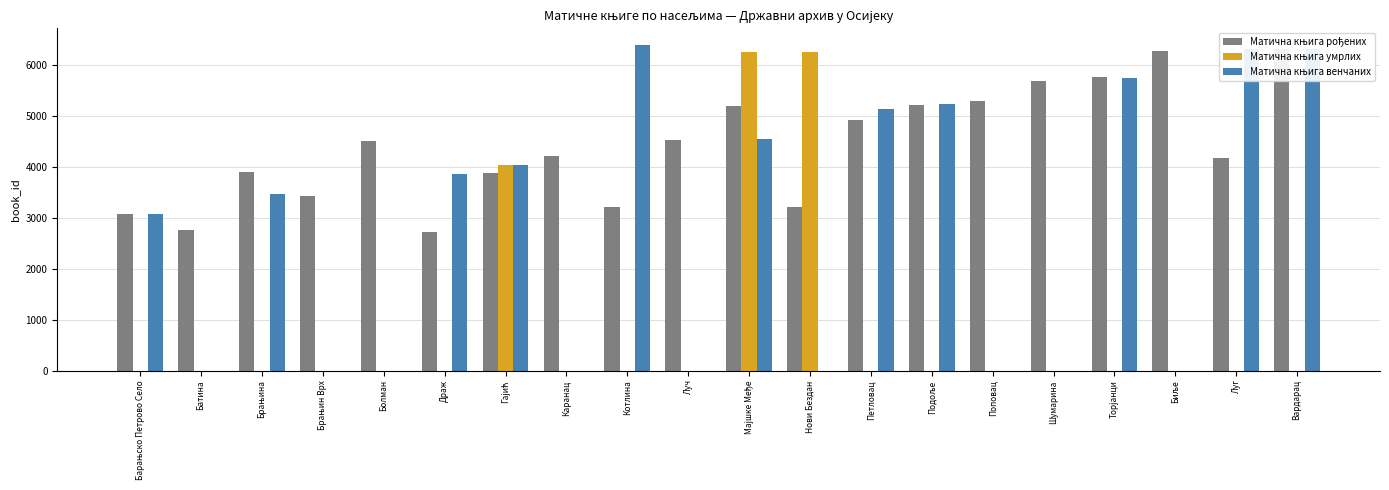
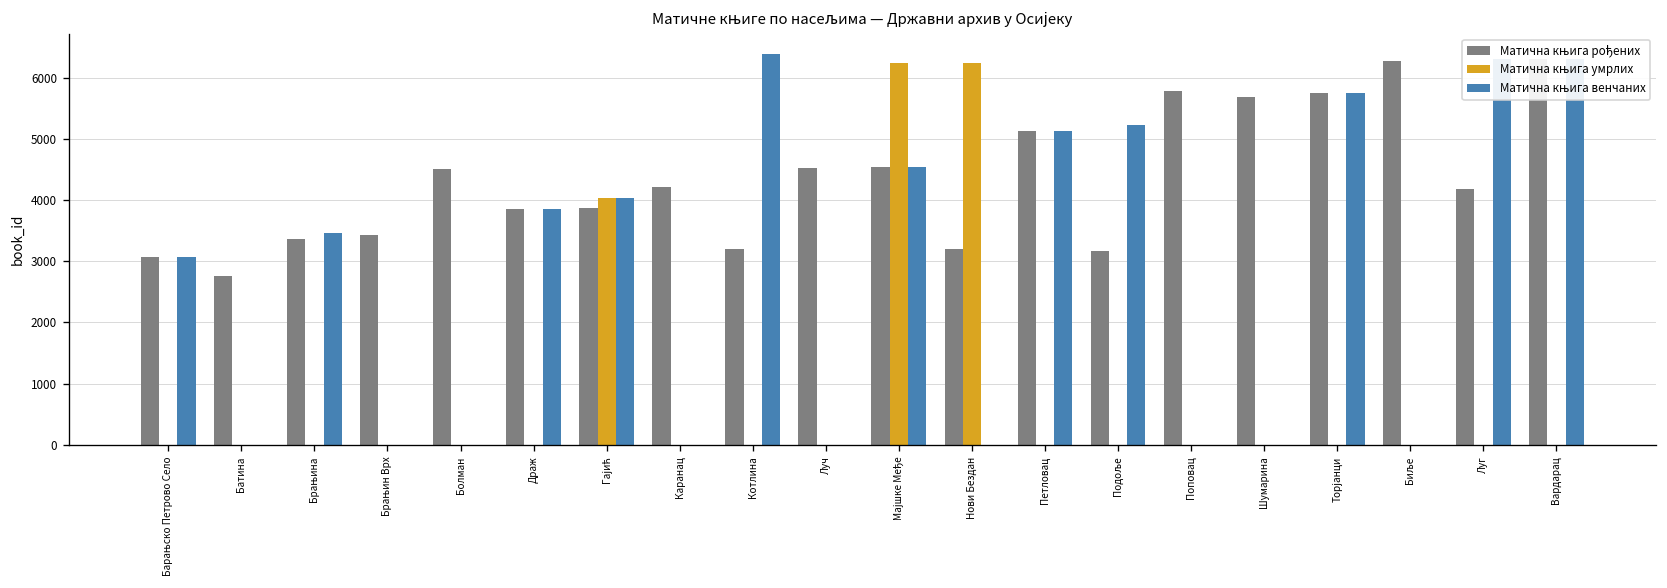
  {
    "Матична књига рођених": {
      "Барањско Петрово Село": 3100,
      "Батина": 2800,
-     "Брањина": 3900,
+     "Брањина": 3400,
      "Брањин Врх": 3400,
      "Болман": 4500,
-     "Драж": 2700,
+     "Драж": 3900,
      "Гајић": 3900,
      "Каранац": 4200,
      "Котлина": 3200,
      "Луч": 4500,
-     "Мајшке Међе": 5200,
+     "Мајшке Међе": 4600,
      "Нови Бездан": 3200,
-     "Петловац": 4900,
-     "Подоље": 5200,
-     "Поповац": 5300,
+     "Петловац": 5100,
+     "Подоље": 3200,
+     "Поповац": 5800,
      "Шумарина": 5700,
      "Торјанци": 5800,
      "Биље": 6300,
      "Луг": 4200
    },
    "Матична књига умрлих": {
      "Гајић": 4000,
      "Мајшке Међе": 6300,
      "Нови Бездан": 6300
    }
  }
